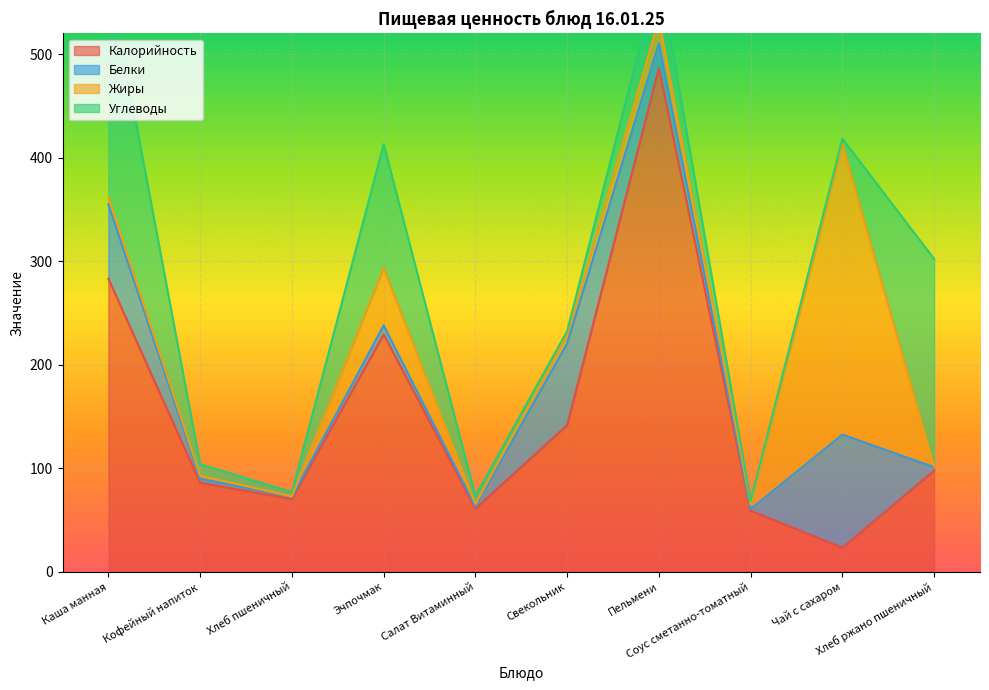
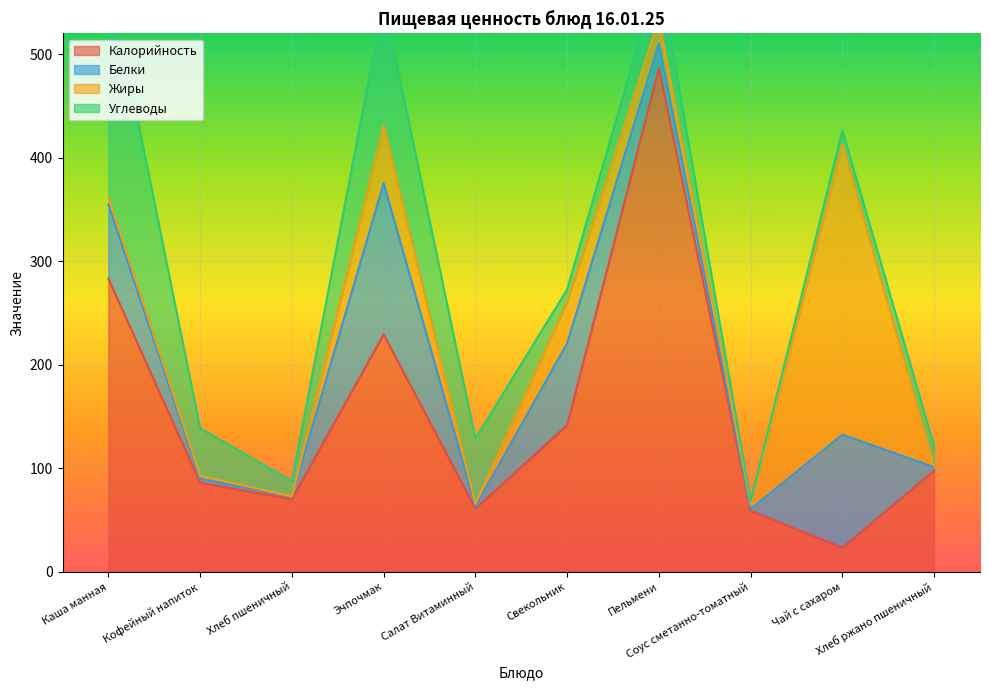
  {
    "Калорийность": {
      "Каша манная": 283,
      "Кофейный напиток": 86,
      "Эчпочмак": 229,
      "Свекольник": 142,
      "Пельмени": 487,
      "Чай с сахаром": 23,
      "Хлеб ржано пшеничный": 98
    },
    "Белки": {
      "Каша манная": 72,
      "Кофейный напиток": 4,
-     "Эчпочмак": 9,
+     "Эчпочмак": 146,
      "Свекольник": 79,
      "Пельмени": 24,
      "Чай с сахаром": 109
    },
    "Жиры": {
      "Каша манная": 7,
      "Кофейный напиток": 3,
      "Эчпочмак": 56,
      "Салат Витаминный": 3,
-     "Свекольник": 8,
+     "Свекольник": 40,
      "Соус сметанно-томатный": 4,
      "Чай с сахаром": 281
    },
    "Углеводы": {
-     "Кофейный напиток": 11,
-     "Хлеб пшеничный": 4,
-     "Салат Витаминный": 8,
-     "Свекольник": 4,
+     "Кофейный напиток": 46,
+     "Хлеб пшеничный": 15,
+     "Салат Витаминный": 63,
+     "Свекольник": 12,
      "Соус сметанно-томатный": 3,
-     "Чай с сахаром": 5,
-     "Хлеб ржано пшеничный": 201
+     "Чай с сахаром": 13,
+     "Хлеб ржано пшеничный": 20
    }
  }
